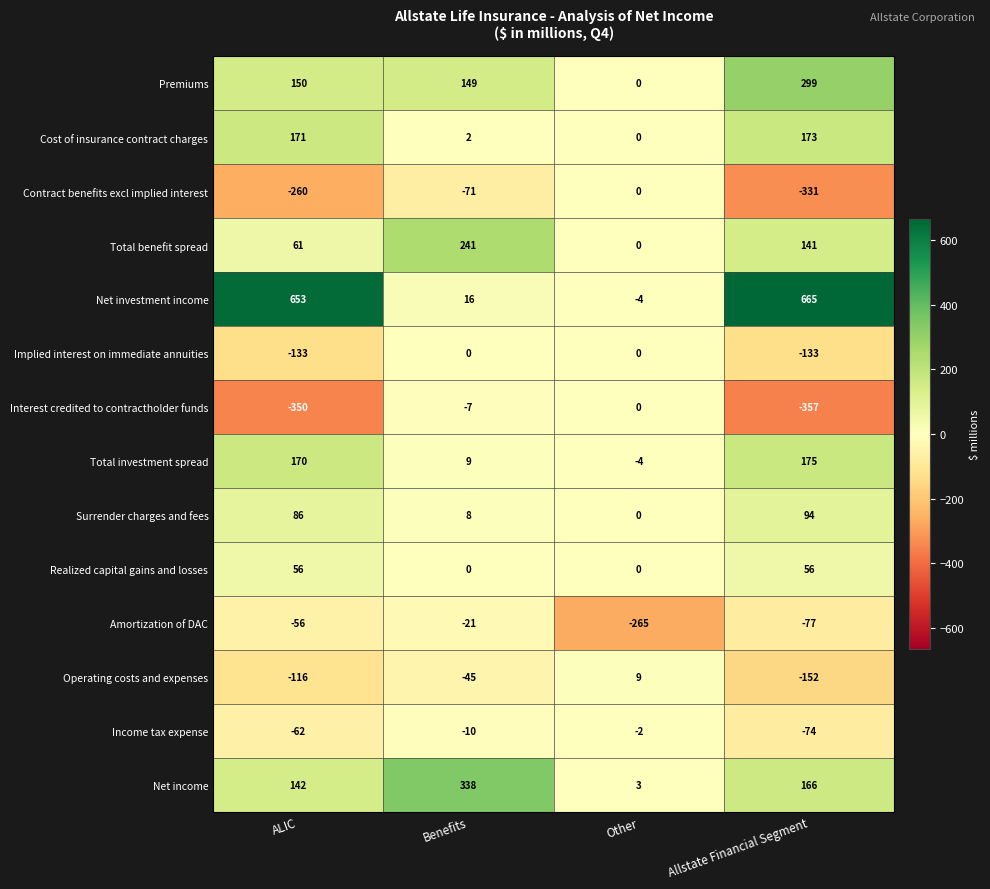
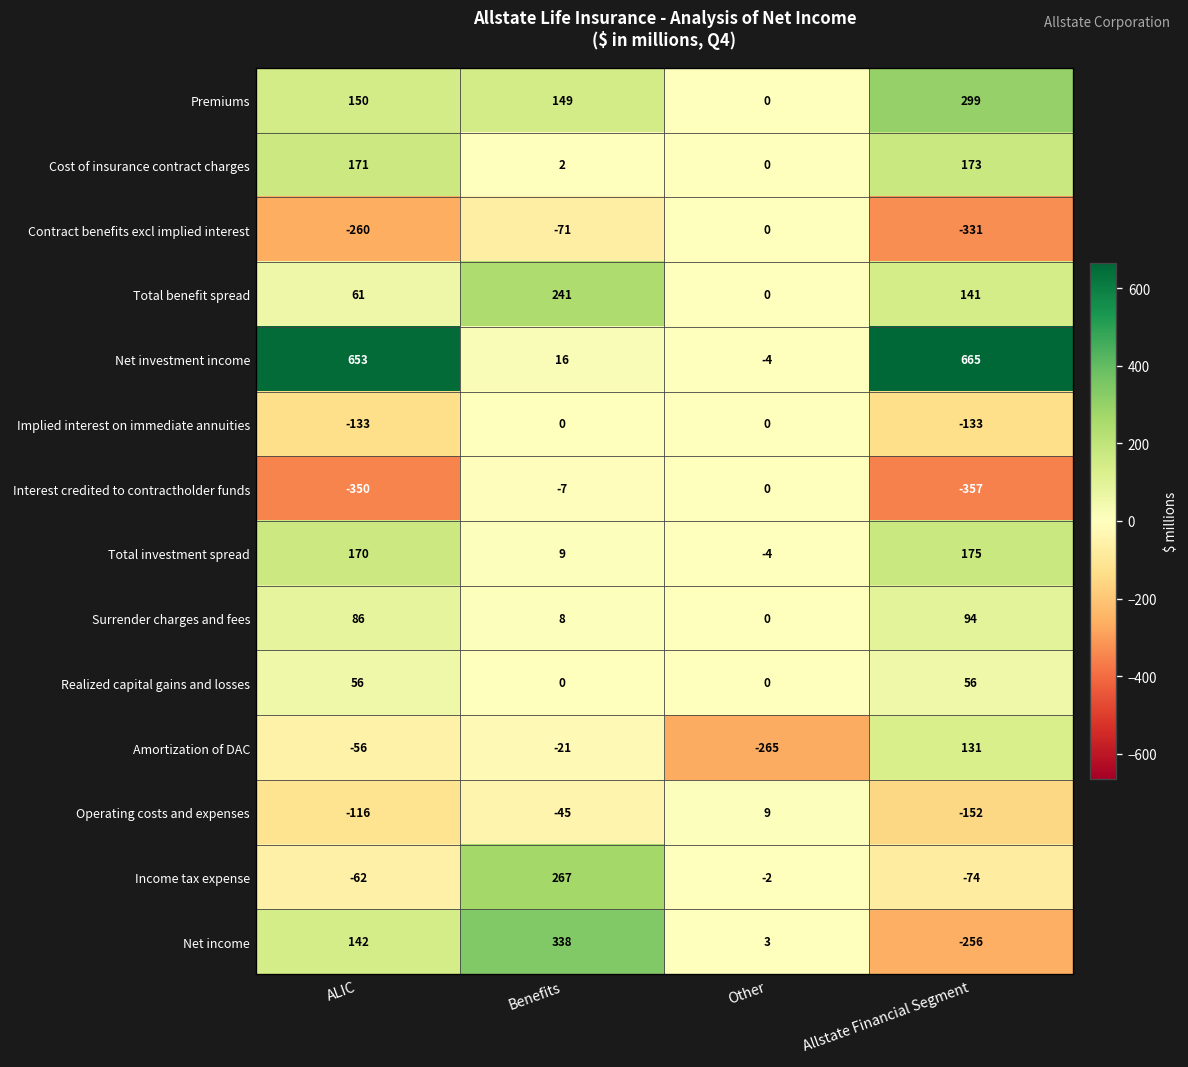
  {
    "Premiums": {
      "ALIC": 150,
      "Benefits": 149,
      "Other": 0,
      "Allstate Financial Segment": 299
    },
    "Cost of insurance contract charges": {
      "ALIC": 171,
      "Benefits": 2,
      "Other": 0,
      "Allstate Financial Segment": 173
    },
    "Contract benefits excl implied interest": {
      "ALIC": -260,
      "Benefits": -71,
      "Other": 0,
      "Allstate Financial Segment": -331
    },
    "Total benefit spread": {
      "ALIC": 61,
      "Benefits": 241,
      "Other": 0,
      "Allstate Financial Segment": 141
    },
    "Net investment income": {
      "ALIC": 653,
      "Benefits": 16,
      "Other": -4,
      "Allstate Financial Segment": 665
    },
    "Implied interest on immediate annuities": {
      "ALIC": -133,
      "Benefits": 0,
      "Other": 0,
      "Allstate Financial Segment": -133
    },
    "Interest credited to contractholder funds": {
      "ALIC": -350,
      "Benefits": -7,
      "Other": 0,
      "Allstate Financial Segment": -357
    },
    "Total investment spread": {
      "ALIC": 170,
      "Benefits": 9,
      "Other": -4,
      "Allstate Financial Segment": 175
    },
    "Surrender charges and fees": {
      "ALIC": 86,
      "Benefits": 8,
      "Other": 0,
      "Allstate Financial Segment": 94
    },
    "Realized capital gains and losses": {
      "ALIC": 56,
      "Benefits": 0,
      "Other": 0,
      "Allstate Financial Segment": 56
    },
    "Amortization of DAC": {
      "ALIC": -56,
      "Benefits": -21,
      "Other": -265,
-     "Allstate Financial Segment": -77
+     "Allstate Financial Segment": 131
    },
    "Operating costs and expenses": {
      "ALIC": -116,
      "Benefits": -45,
      "Other": 9,
      "Allstate Financial Segment": -152
    },
    "Income tax expense": {
      "ALIC": -62,
-     "Benefits": -10,
+     "Benefits": 267,
      "Other": -2,
      "Allstate Financial Segment": -74
    },
    "Net income": {
      "ALIC": 142,
      "Benefits": 338,
      "Other": 3,
-     "Allstate Financial Segment": 166
+     "Allstate Financial Segment": -256
    }
  }
